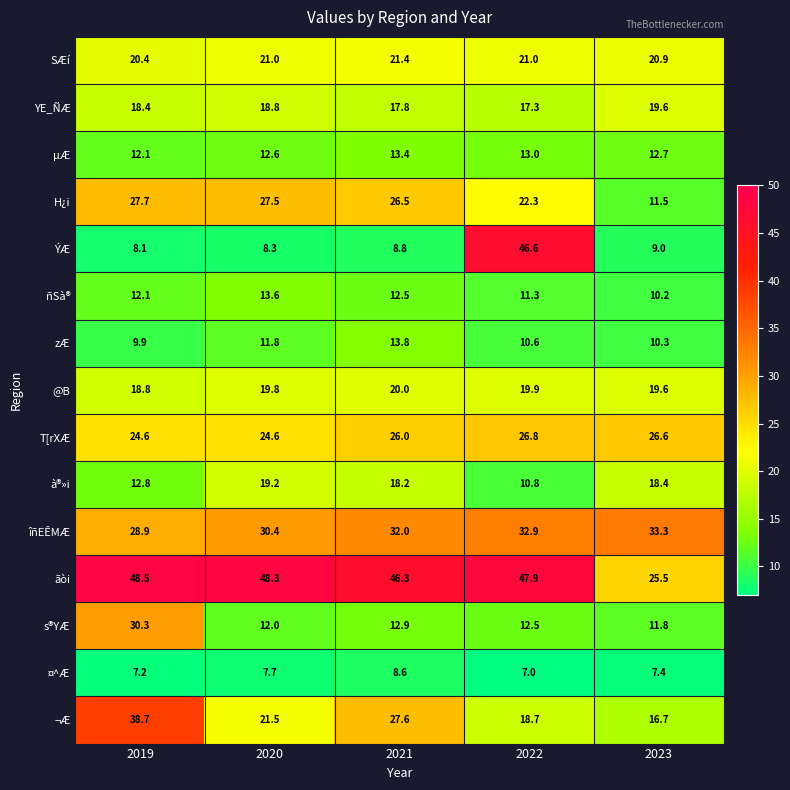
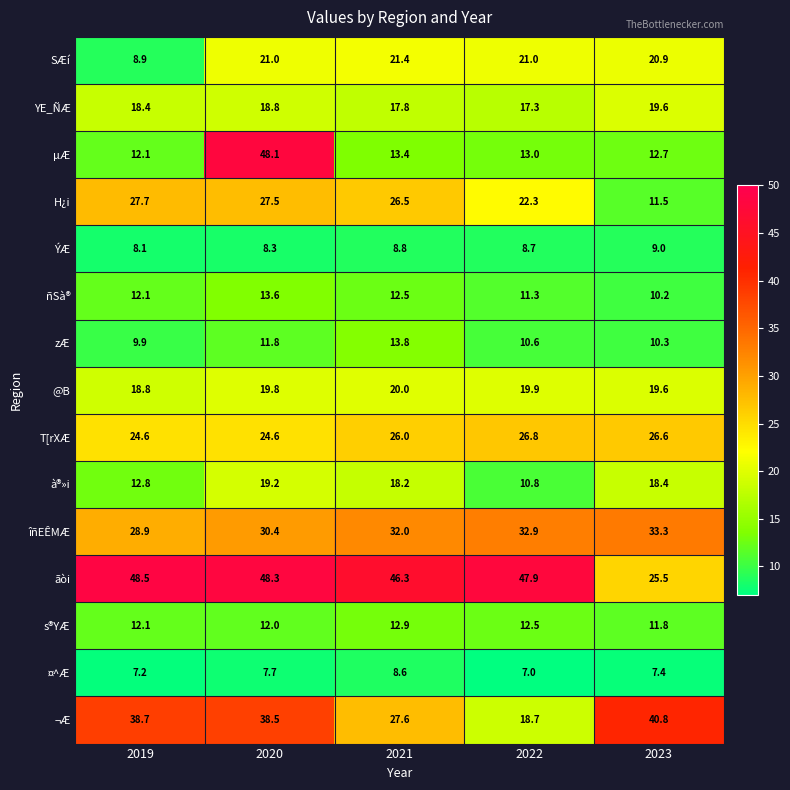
  {
    "SÆí": {
-     "2019": 20.4,
+     "2019": 8.9,
      "2020": 21.0,
      "2021": 21.4,
      "2022": 21.0,
      "2023": 20.9
    },
    "YE_ÑÆ": {
      "2019": 18.4,
      "2020": 18.8,
      "2021": 17.8,
      "2022": 17.3,
      "2023": 19.6
    },
    "µÆ": {
      "2019": 12.1,
-     "2020": 12.6,
+     "2020": 48.1,
      "2021": 13.4,
      "2022": 13.0,
      "2023": 12.7
    },
    "H¿i": {
      "2019": 27.7,
      "2020": 27.5,
      "2021": 26.5,
      "2022": 22.3,
      "2023": 11.5
    },
    "ÝÆ": {
      "2019": 8.1,
      "2020": 8.3,
      "2021": 8.8,
-     "2022": 46.6,
+     "2022": 8.7,
      "2023": 9.0
    },
    "ñSà®": {
      "2019": 12.1,
      "2020": 13.6,
      "2021": 12.5,
      "2022": 11.3,
      "2023": 10.2
    },
    "zÆ": {
      "2019": 9.9,
      "2020": 11.8,
      "2021": 13.8,
      "2022": 10.6,
      "2023": 10.3
    },
    "@B": {
      "2019": 18.8,
      "2020": 19.8,
      "2021": 20.0,
      "2022": 19.9,
      "2023": 19.6
    },
    "T[rXÆ": {
      "2019": 24.6,
      "2020": 24.6,
      "2021": 26.0,
      "2022": 26.8,
      "2023": 26.6
    },
    "à®»i": {
      "2019": 12.8,
      "2020": 19.2,
      "2021": 18.2,
      "2022": 10.8,
      "2023": 18.4
    },
    "îñEÊMÆ": {
      "2019": 28.9,
      "2020": 30.4,
      "2021": 32.0,
      "2022": 32.9,
      "2023": 33.3
    },
    "ãòi": {
      "2019": 48.5,
      "2020": 48.3,
      "2021": 46.3,
      "2022": 47.9,
      "2023": 25.5
    },
    "s®YÆ": {
-     "2019": 30.3,
+     "2019": 12.1,
      "2020": 12.0,
      "2021": 12.9,
      "2022": 12.5,
      "2023": 11.8
    },
    "¤^Æ": {
      "2019": 7.2,
      "2020": 7.7,
      "2021": 8.6,
      "2022": 7.0,
      "2023": 7.4
    },
    "¬Æ": {
      "2019": 38.7,
-     "2020": 21.5,
+     "2020": 38.5,
      "2021": 27.6,
      "2022": 18.7,
-     "2023": 16.7
+     "2023": 40.8
    }
  }
